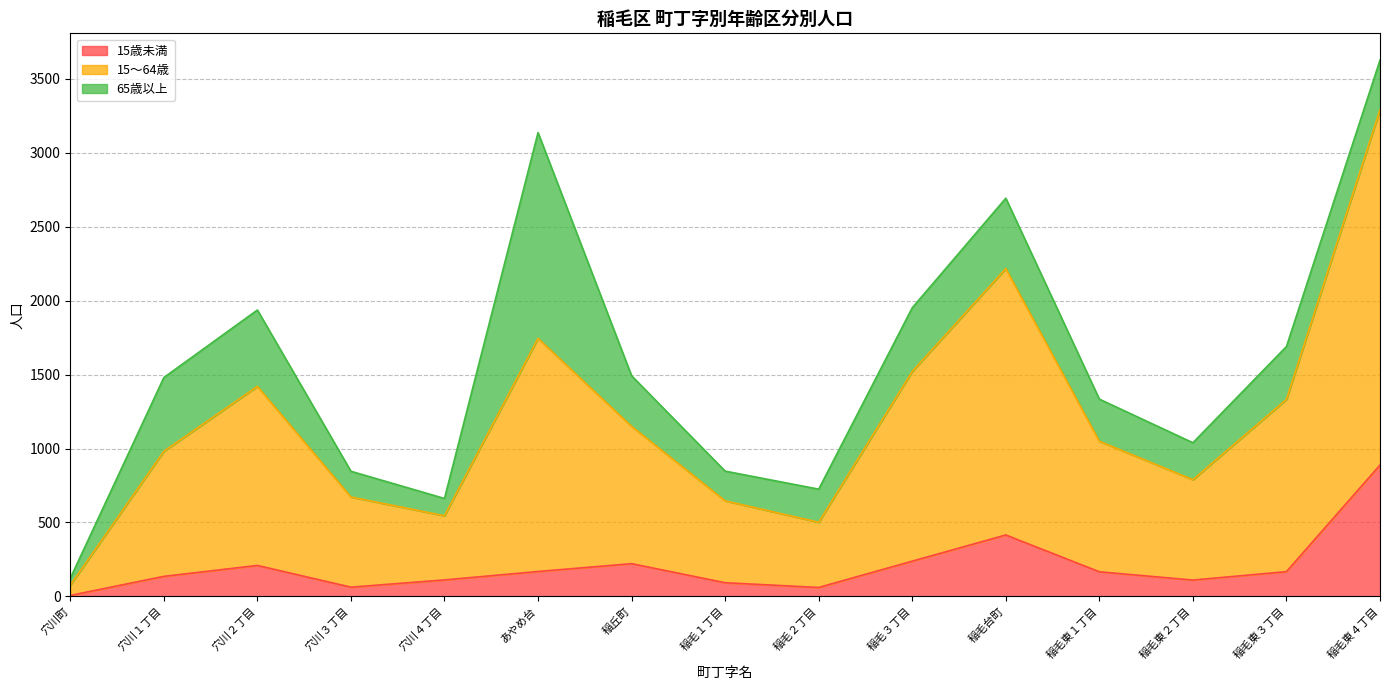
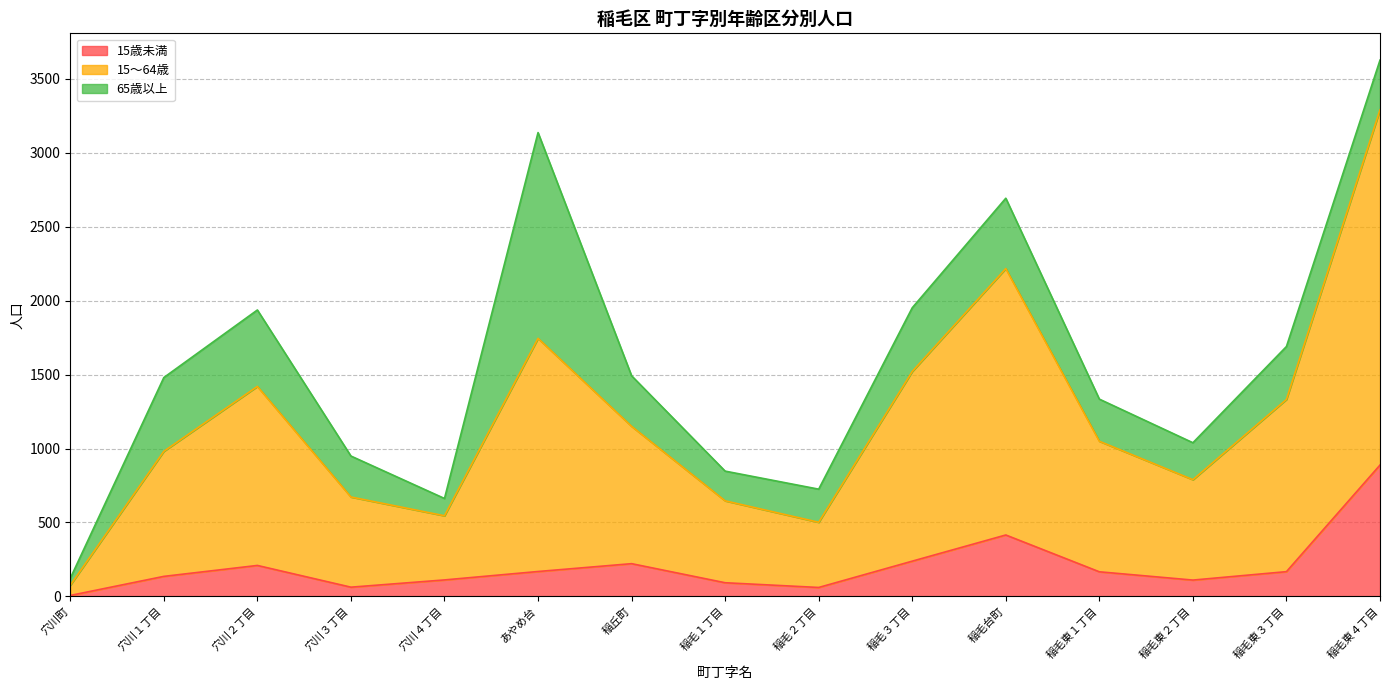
  {
    "15歳未満": {
      "穴川町": 10,
      "穴川１丁目": 140,
      "穴川２丁目": 210,
      "穴川３丁目": 60,
      "穴川４丁目": 110,
      "あやめ台": 170,
      "稲丘町": 220,
      "稲毛１丁目": 90,
      "稲毛２丁目": 60,
      "稲毛３丁目": 240,
      "稲毛台町": 420,
      "稲毛東１丁目": 170,
      "稲毛東２丁目": 110,
      "稲毛東３丁目": 170,
      "稲毛東４丁目": 890
    },
    "15～64歳": {
      "穴川町": 70,
      "穴川１丁目": 850,
      "穴川２丁目": 1210,
      "穴川３丁目": 610,
      "穴川４丁目": 430,
      "あやめ台": 1580,
      "稲丘町": 930,
      "稲毛１丁目": 550,
      "稲毛２丁目": 440,
      "稲毛３丁目": 1280,
      "稲毛台町": 1800,
      "稲毛東１丁目": 880,
      "稲毛東２丁目": 680,
      "稲毛東３丁目": 1170,
      "稲毛東４丁目": 2400
    },
    "65歳以上": {
      "穴川町": 50,
      "穴川１丁目": 500,
      "穴川２丁目": 520,
-     "穴川３丁目": 170,
+     "穴川３丁目": 280,
      "穴川４丁目": 120,
      "あやめ台": 1390,
      "稲丘町": 340,
      "稲毛１丁目": 200,
      "稲毛２丁目": 220,
      "稲毛３丁目": 430,
      "稲毛台町": 480,
      "稲毛東１丁目": 290,
      "稲毛東２丁目": 250,
      "稲毛東３丁目": 360,
      "稲毛東４丁目": 340
    }
  }
